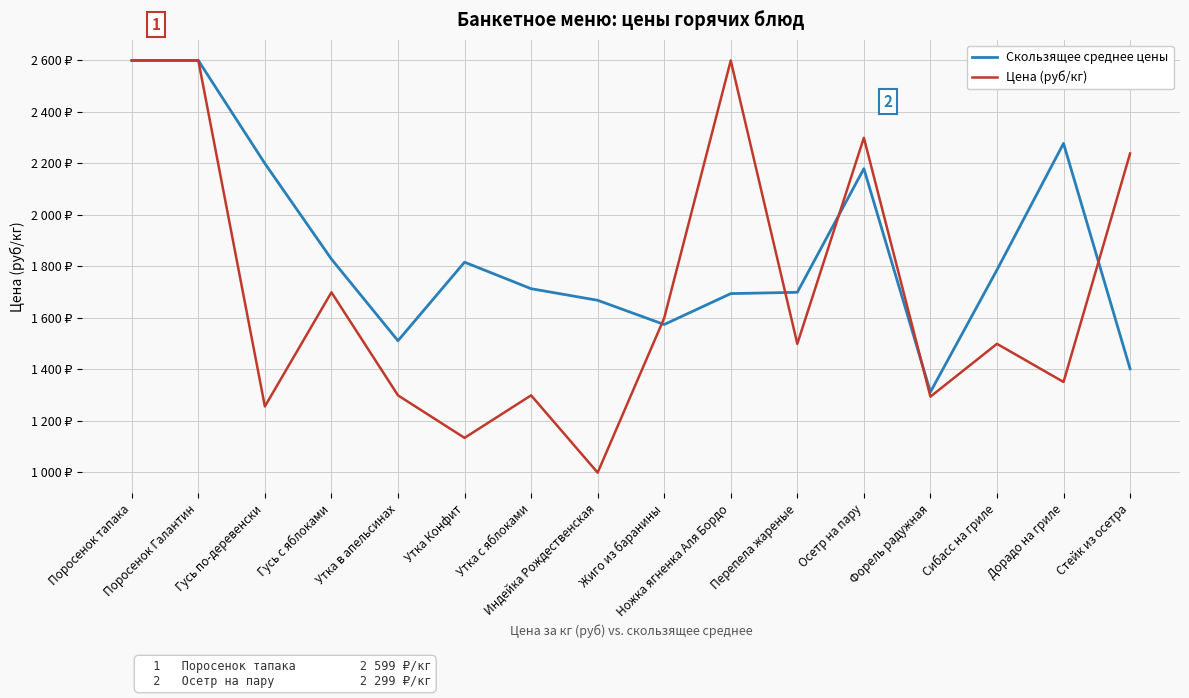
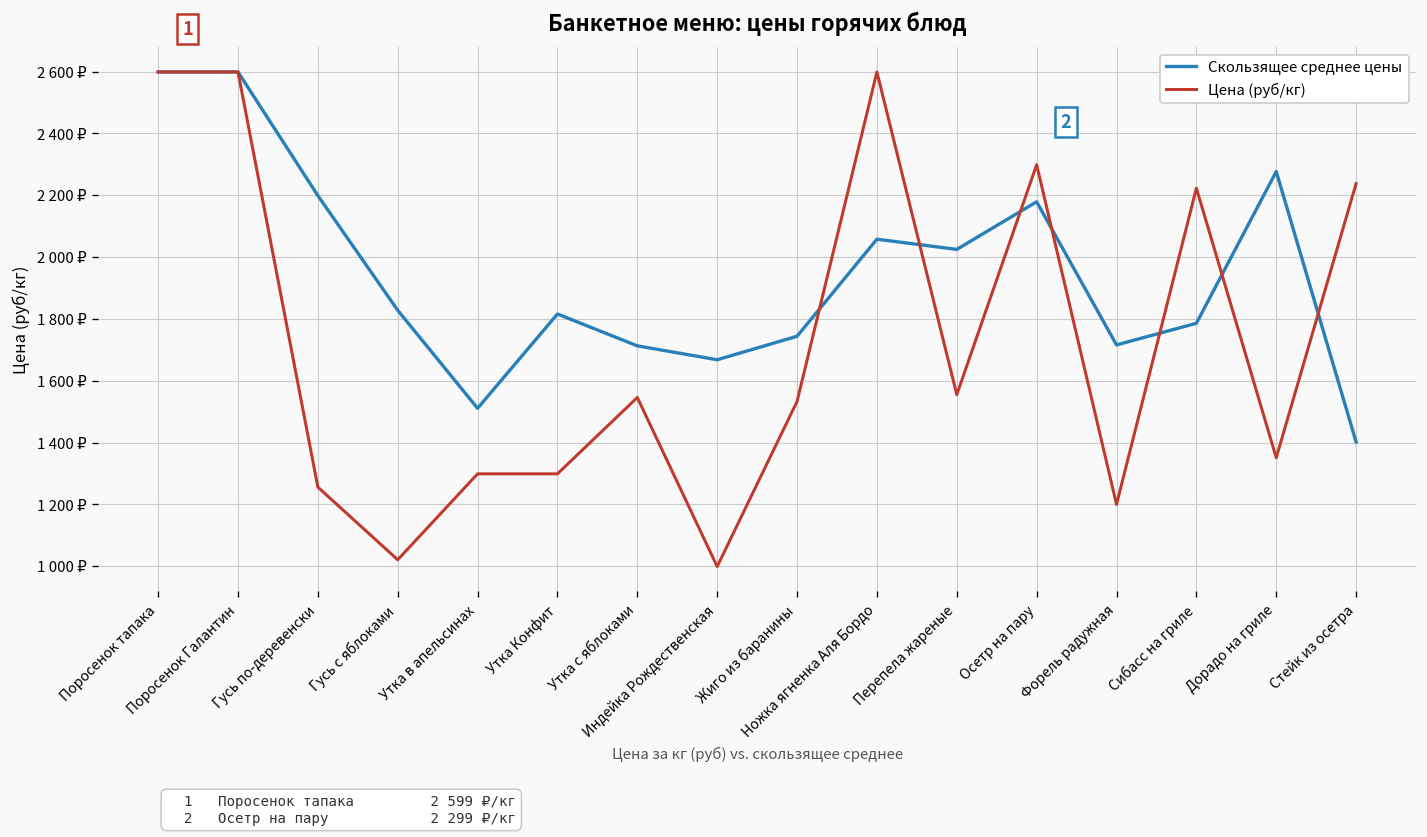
  {
    "Скользящее среднее цены": {
      "Гусь по-деревенски": "2200 ₽",
      "Гусь с яблоками": "1830 ₽",
      "Утка в апельсинах": "1510 ₽",
      "Утка Конфит": "1820 ₽",
      "Утка с яблоками": "1710 ₽",
      "Индейка Рождественская": "1670 ₽",
-     "Жиго из баранины": "1570 ₽",
-     "Ножка ягненка Аля Бордо": "1690 ₽",
-     "Перепела жареные": "1700 ₽",
+     "Жиго из баранины": "1740 ₽",
+     "Ножка ягненка Аля Бордо": "2060 ₽",
+     "Перепела жареные": "2030 ₽",
      "Осетр на пару": "2180 ₽",
-     "Форель радужная": "1310 ₽",
+     "Форель радужная": "1720 ₽",
      "Сибасс на гриле": "1790 ₽",
      "Дорадо на гриле": "2280 ₽",
      "Стейк из осетра": "1400 ₽"
    },
    "Цена (руб/кг)": {
      "Гусь по-деревенски": "1260 ₽",
-     "Гусь с яблоками": "1700 ₽",
+     "Гусь с яблоками": "1020 ₽",
      "Утка в апельсинах": "1300 ₽",
-     "Утка Конфит": "1130 ₽",
-     "Утка с яблоками": "1300 ₽",
+     "Утка Конфит": "1300 ₽",
+     "Утка с яблоками": "1550 ₽",
      "Индейка Рождественская": "1000 ₽",
-     "Жиго из баранины": "1600 ₽",
+     "Жиго из баранины": "1530 ₽",
      "Ножка ягненка Аля Бордо": "2600 ₽",
-     "Перепела жареные": "1500 ₽",
+     "Перепела жареные": "1560 ₽",
      "Осетр на пару": "2300 ₽",
-     "Форель радужная": "1290 ₽",
-     "Сибасс на гриле": "1500 ₽",
+     "Форель радужная": "1200 ₽",
+     "Сибасс на гриле": "2220 ₽",
      "Дорадо на гриле": "1350 ₽",
      "Стейк из осетра": "2240 ₽"
    }
  }
